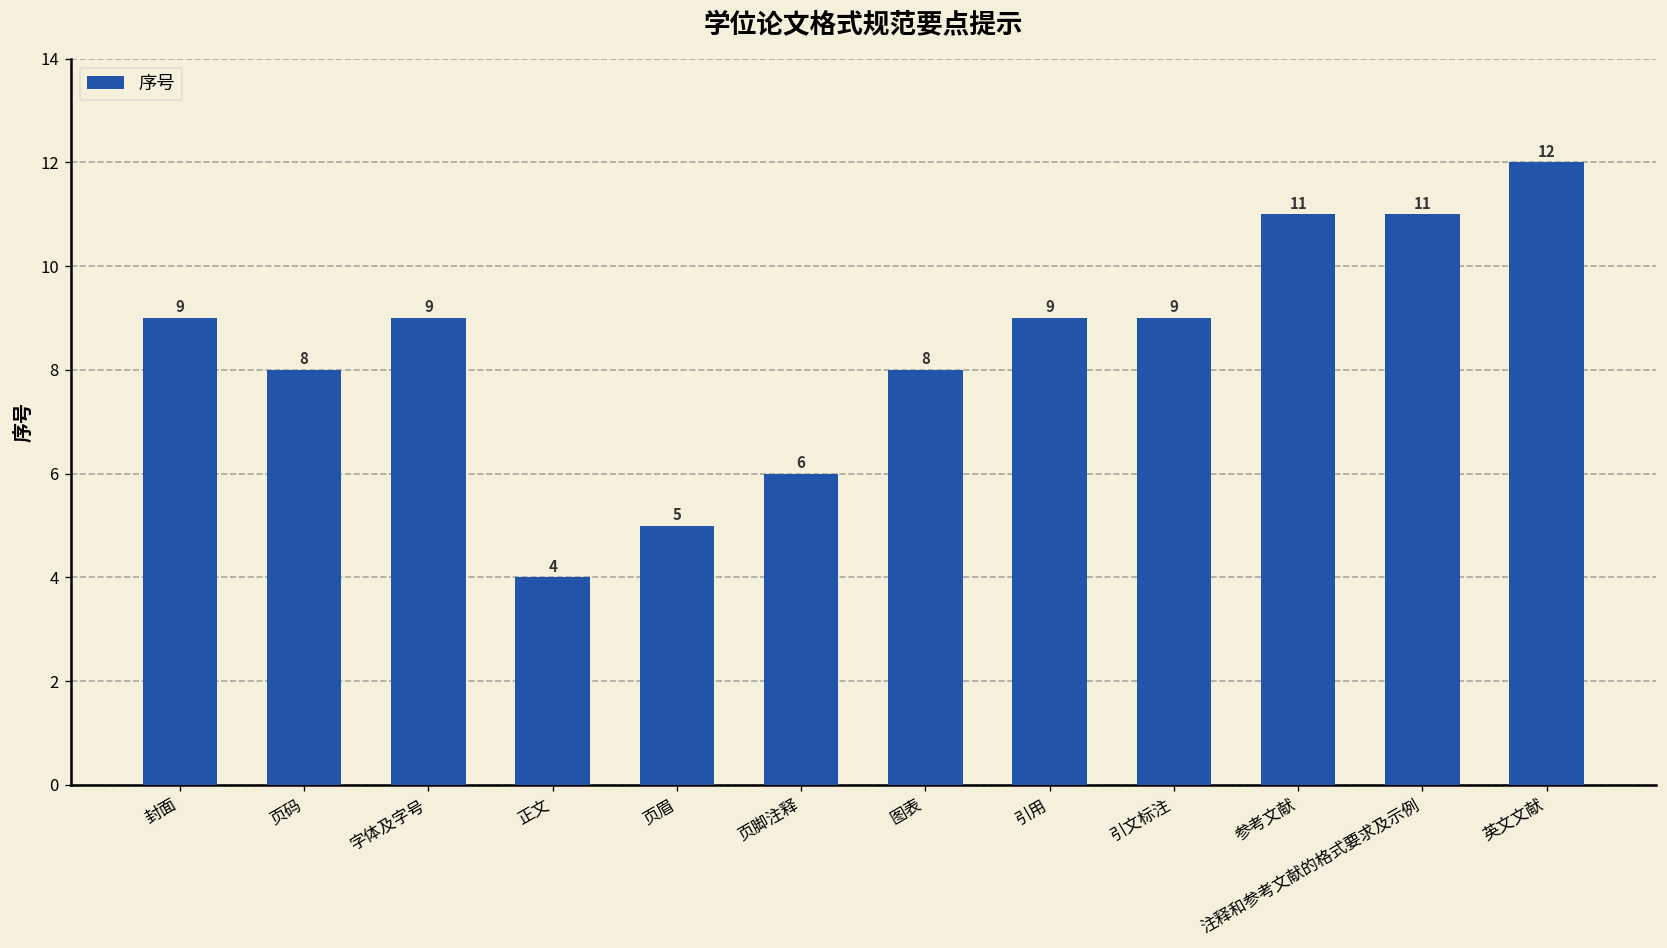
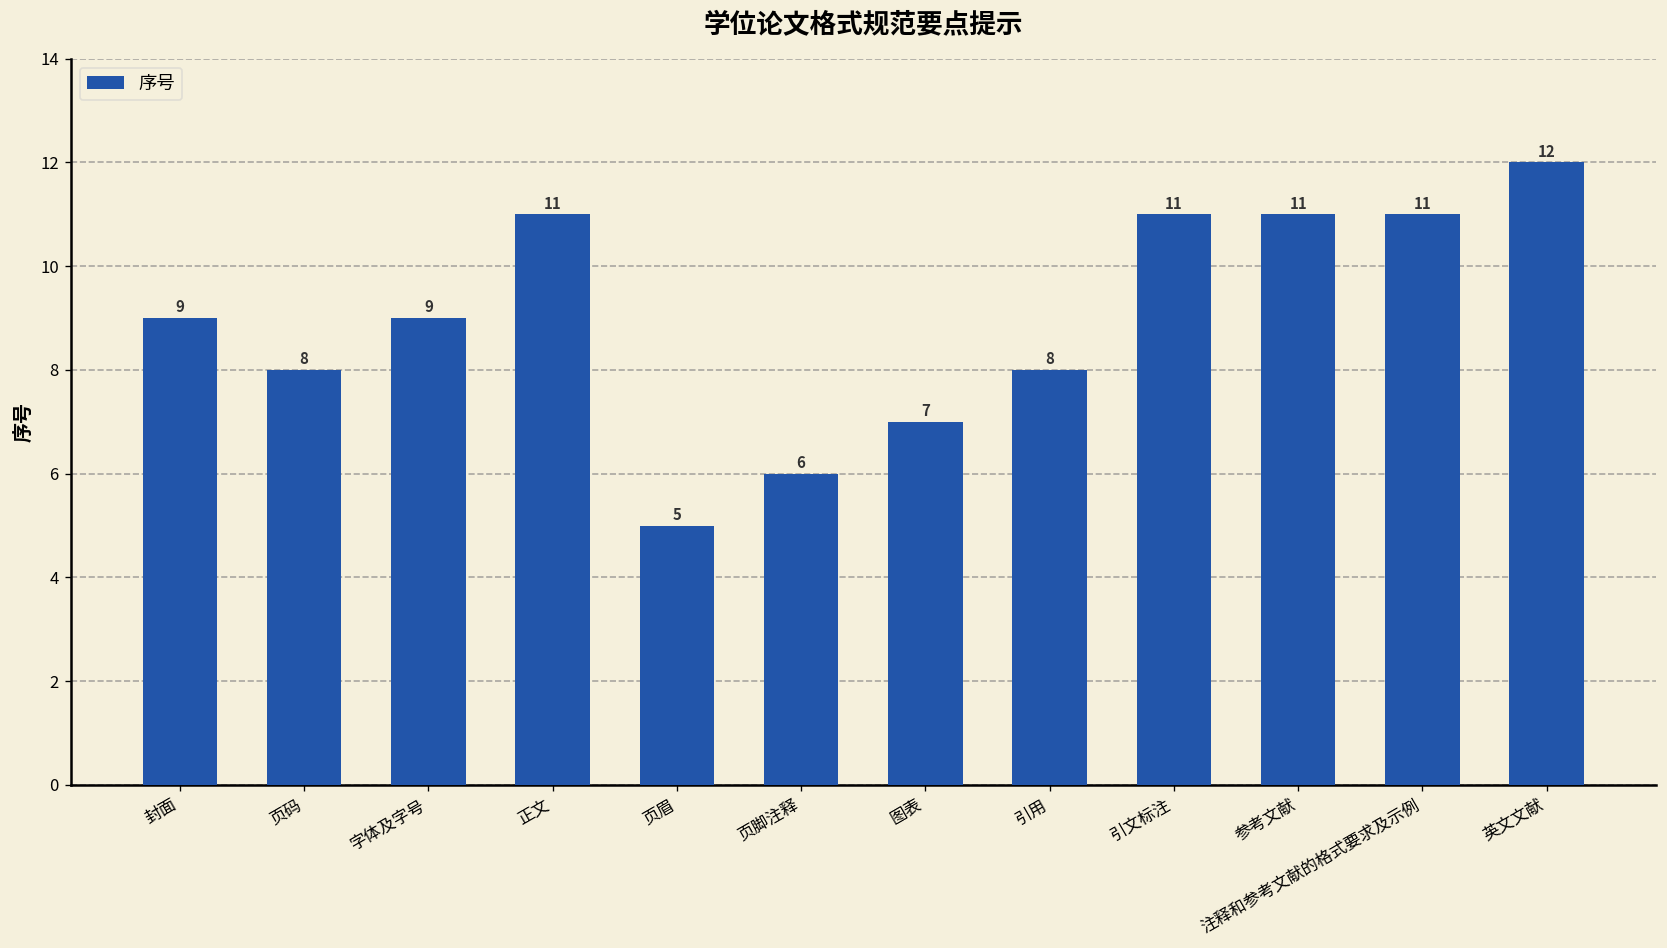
  {
    "封面": 9,
    "页码": 8,
    "字体及字号": 9,
-   "正文": 4,
+   "正文": 11,
    "页眉": 5,
    "页脚注释": 6,
-   "图表": 8,
-   "引用": 9,
-   "引文标注": 9,
+   "图表": 7,
+   "引用": 8,
+   "引文标注": 11,
    "参考文献": 11,
    "注释和参考文献的格式要求及示例": 11,
    "英文文献": 12
  }
